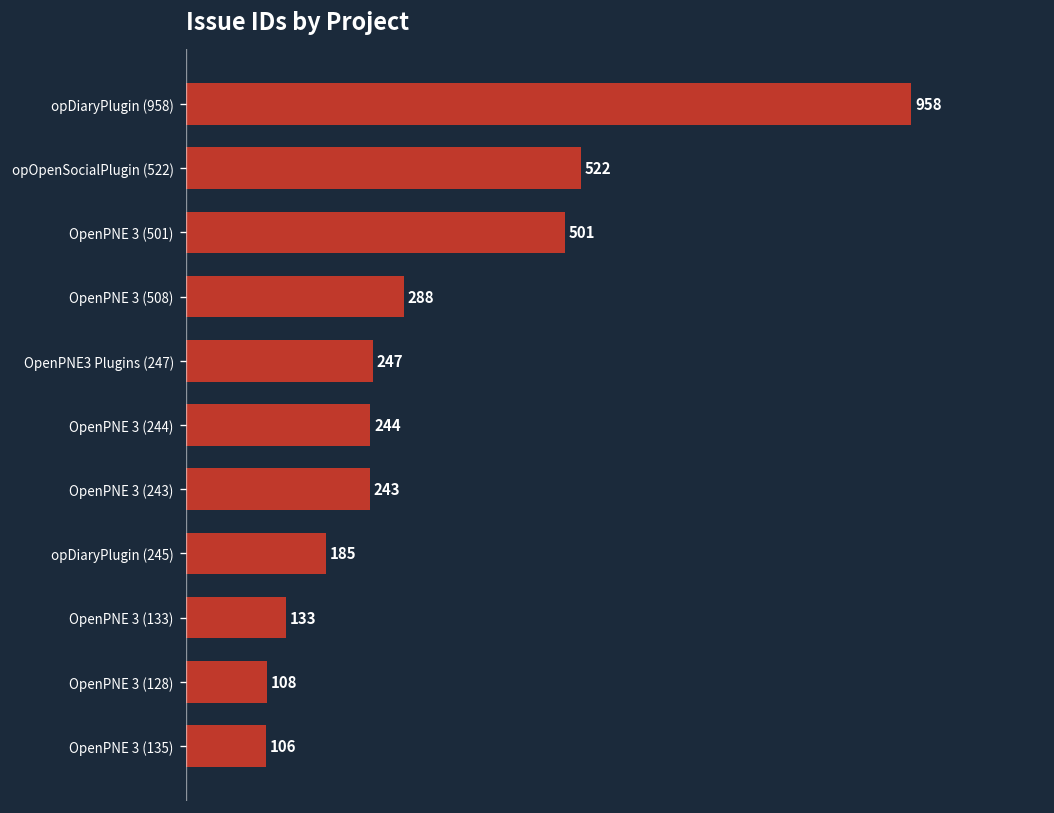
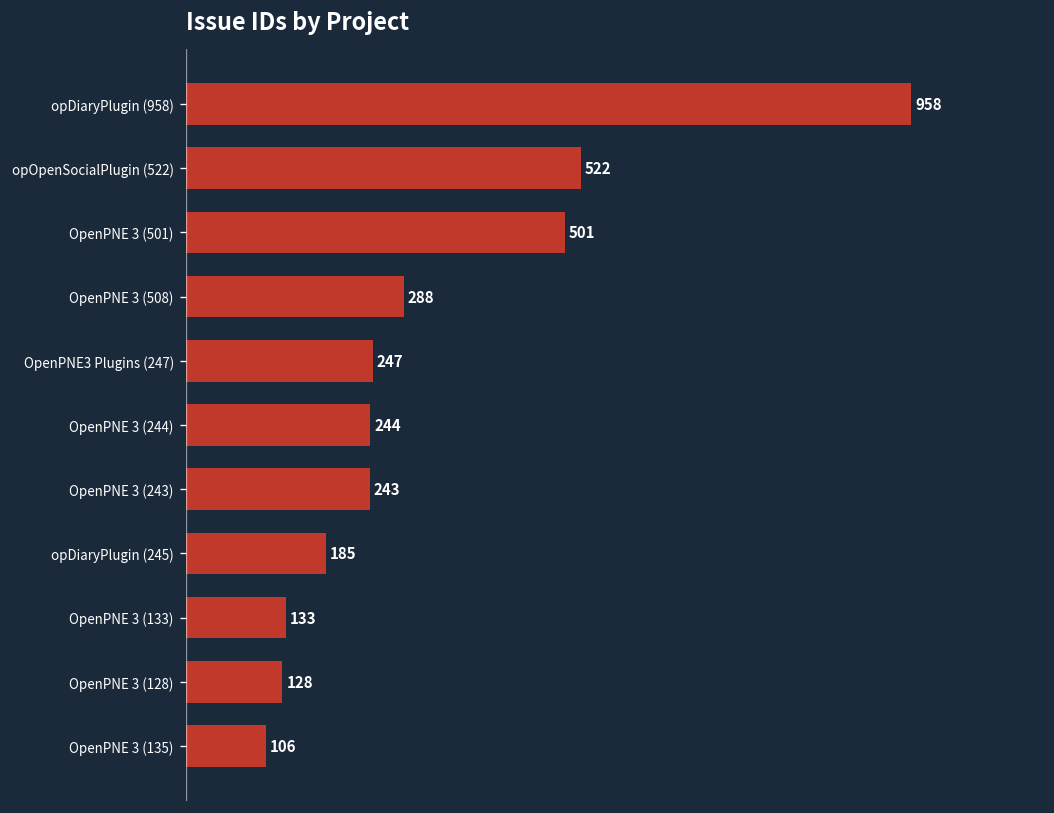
  {
    "opDiaryPlugin (958)": 958,
    "opOpenSocialPlugin (522)": 522,
    "OpenPNE 3 (501)": 501,
    "OpenPNE 3 (508)": 288,
    "OpenPNE3 Plugins (247)": 247,
    "OpenPNE 3 (244)": 244,
    "OpenPNE 3 (243)": 243,
    "opDiaryPlugin (245)": 185,
    "OpenPNE 3 (133)": 133,
-   "OpenPNE 3 (128)": 108,
+   "OpenPNE 3 (128)": 128,
    "OpenPNE 3 (135)": 106
  }
